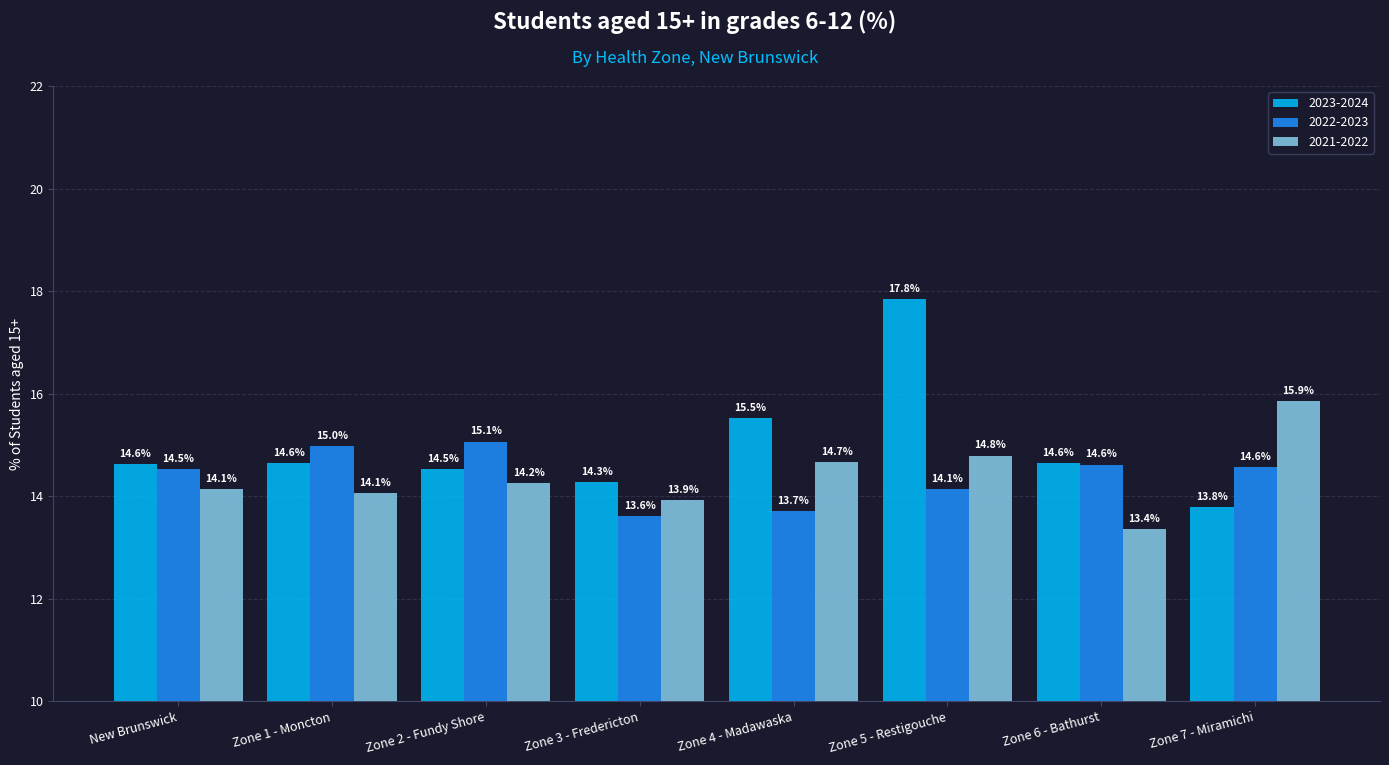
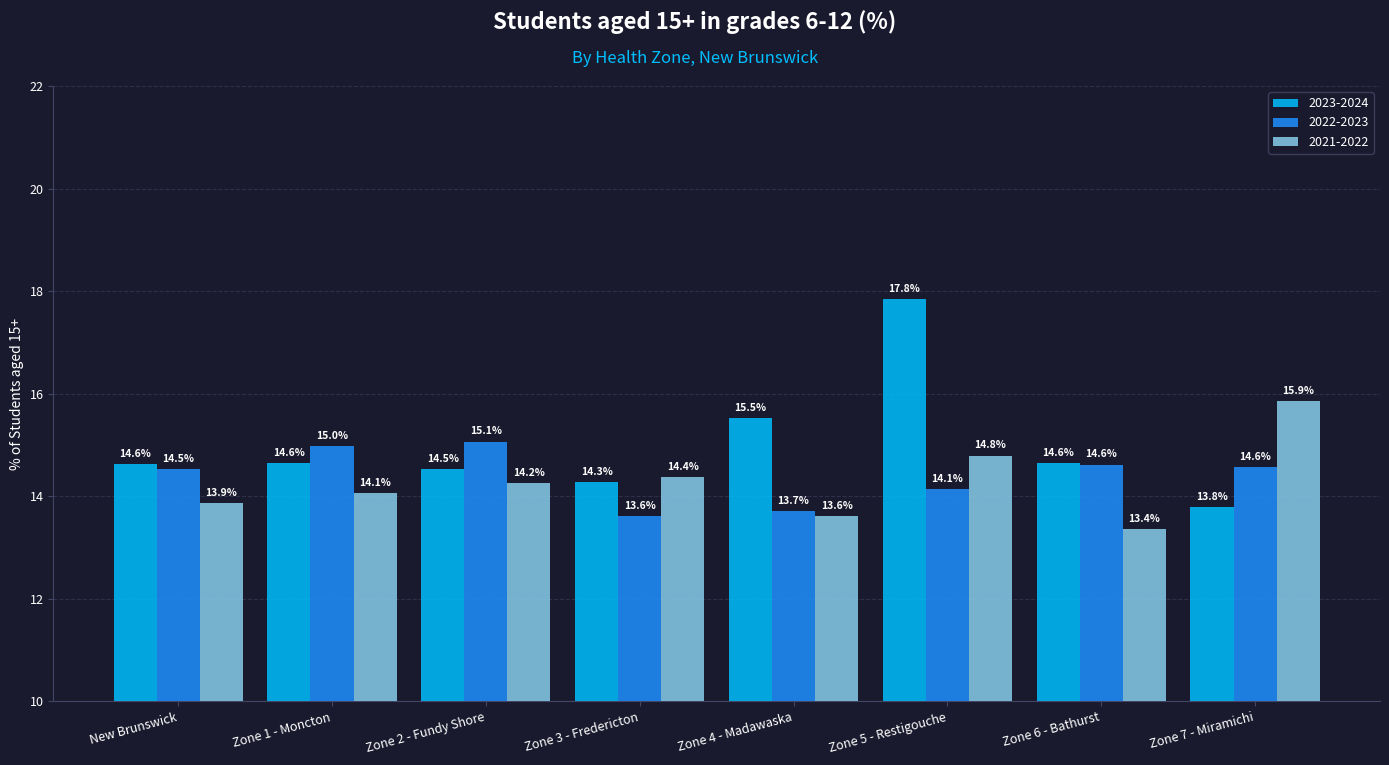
  {
    "2021-2022": {
-     "New Brunswick": "14.1%",
+     "New Brunswick": "13.9%",
      "Zone 1 - Moncton": "14.1%",
      "Zone 2 - Fundy Shore": "14.2%",
-     "Zone 3 - Fredericton": "13.9%",
-     "Zone 4 - Madawaska": "14.7%",
+     "Zone 3 - Fredericton": "14.4%",
+     "Zone 4 - Madawaska": "13.6%",
      "Zone 5 - Restigouche": "14.8%",
      "Zone 6 - Bathurst": "13.4%",
      "Zone 7 - Miramichi": "15.9%"
    }
  }
